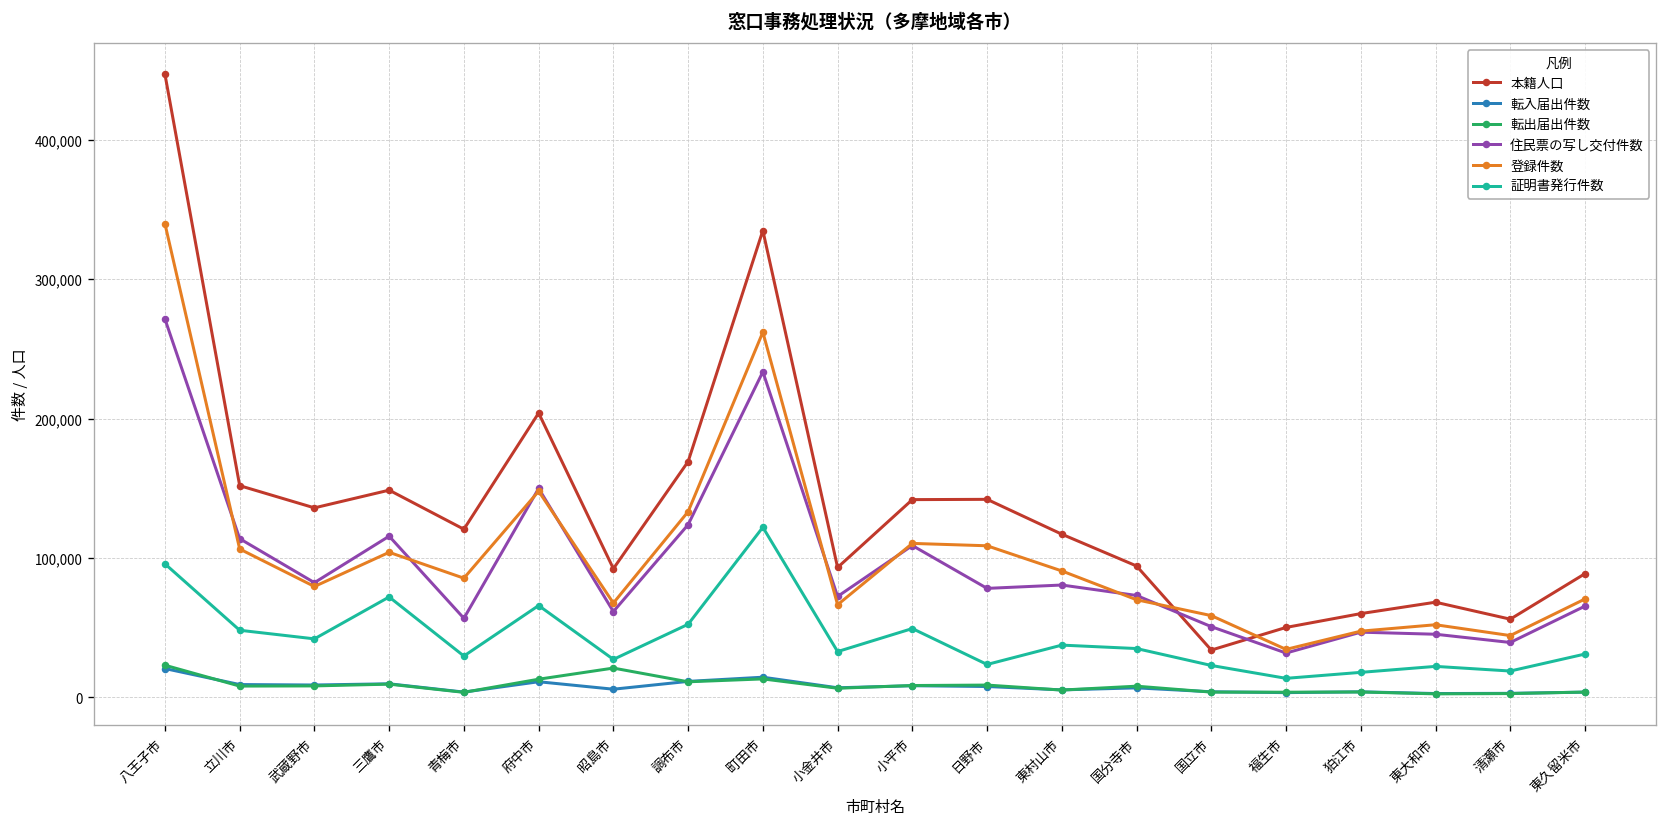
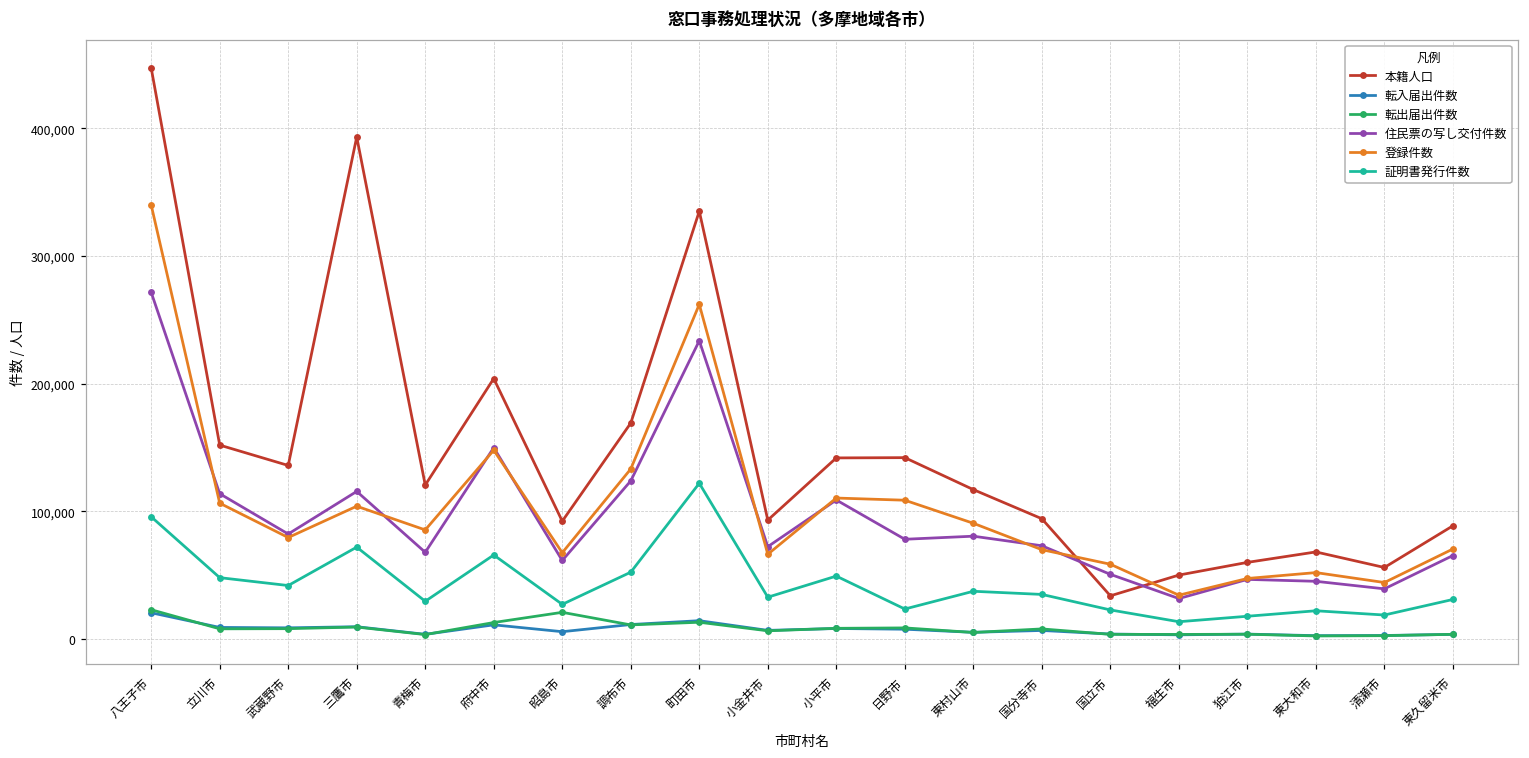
  {
    "本籍人口": {
      "八王子市": "447,000",
      "立川市": "152,000",
      "武蔵野市": "136,000",
-     "三鷹市": "149,000",
+     "三鷹市": "393,000",
      "青梅市": "121,000",
      "府中市": "204,000",
      "昭島市": "92,000",
      "調布市": "169,000",
      "町田市": "335,000",
      "小金井市": "93,000",
      "小平市": "142,000",
      "日野市": "142,000",
      "東村山市": "117,000",
      "国分寺市": "94,000",
      "国立市": "34,000",
      "福生市": "50,000",
      "狛江市": "60,000",
      "東大和市": "68,000",
      "清瀬市": "56,000",
      "東久留米市": "89,000"
    },
    "転入届出件数": {
      "八王子市": "21,000",
      "昭島市": "6,000"
    },
    "転出届出件数": {
      "八王子市": "23,000",
      "昭島市": "21,000"
    },
    "住民票の写し交付件数": {
      "八王子市": "271,000",
      "立川市": "114,000",
      "武蔵野市": "82,000",
      "三鷹市": "116,000",
-     "青梅市": "57,000",
+     "青梅市": "68,000",
      "昭島市": "62,000",
      "調布市": "124,000",
      "町田市": "234,000",
      "小金井市": "72,000",
      "日野市": "78,000",
      "東村山市": "81,000",
      "国分寺市": "73,000",
      "国立市": "51,000",
      "福生市": "32,000",
      "東大和市": "45,000",
      "清瀬市": "39,000",
      "東久留米市": "65,000"
    },
    "登録件数": {
      "八王子市": "340,000",
      "立川市": "106,000",
      "武蔵野市": "80,000",
      "三鷹市": "104,000",
      "青梅市": "85,000",
      "昭島市": "68,000",
      "調布市": "133,000",
      "町田市": "262,000",
      "小金井市": "66,000",
      "日野市": "109,000",
      "東村山市": "91,000",
      "国分寺市": "70,000",
      "国立市": "59,000",
      "福生市": "34,000",
      "東大和市": "52,000",
      "清瀬市": "44,000",
      "東久留米市": "71,000"
    },
    "証明書発行件数": {
      "八王子市": "96,000",
      "立川市": "48,000",
      "武蔵野市": "42,000",
      "三鷹市": "72,000",
      "青梅市": "30,000",
      "府中市": "66,000",
      "昭島市": "27,000",
      "調布市": "52,000",
      "町田市": "122,000",
      "小金井市": "33,000",
      "小平市": "49,000",
      "日野市": "24,000",
      "東村山市": "37,000",
      "国分寺市": "35,000",
      "国立市": "23,000",
      "福生市": "14,000",
      "狛江市": "18,000",
      "東大和市": "22,000",
      "清瀬市": "19,000",
      "東久留米市": "31,000"
    }
  }
